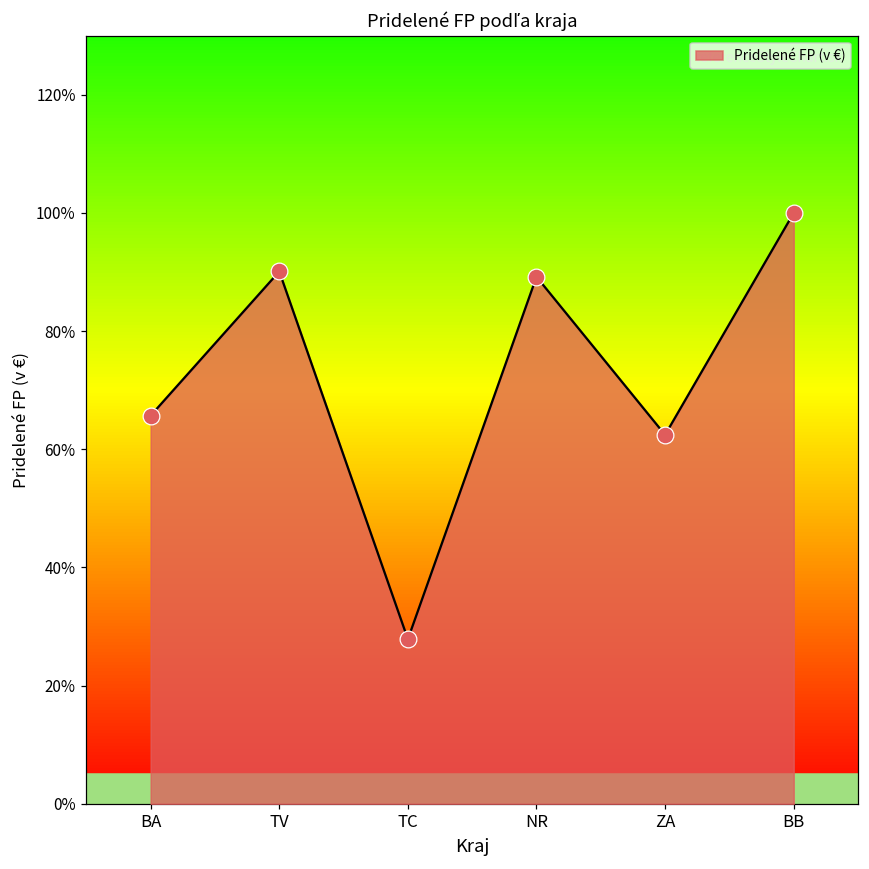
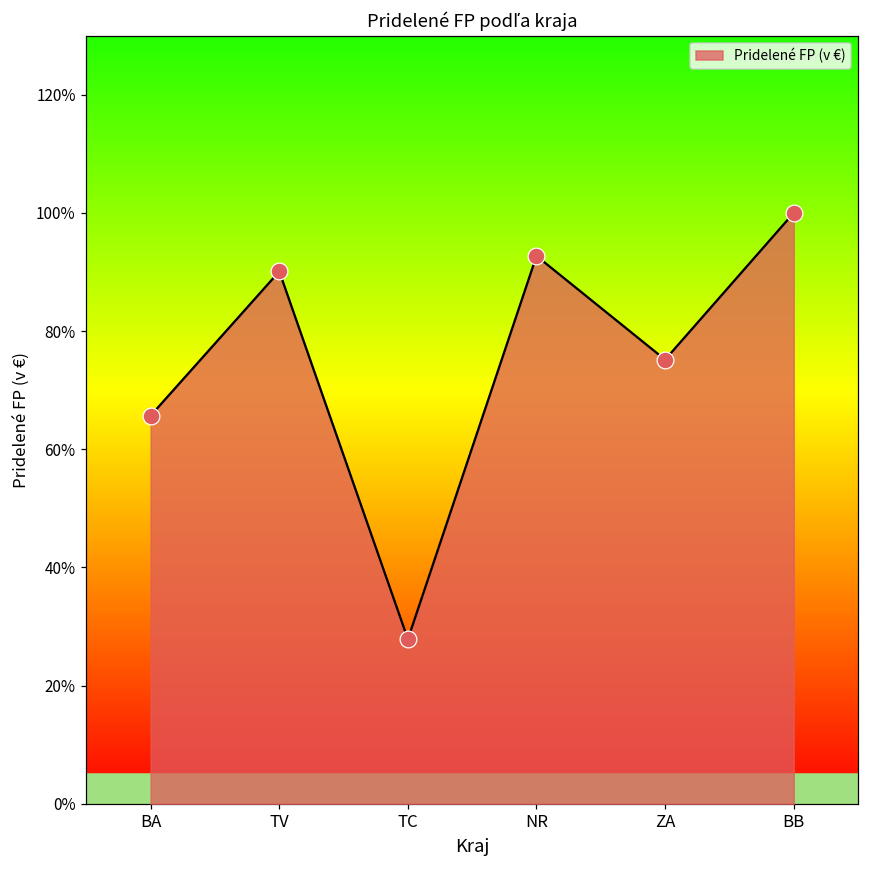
  {
    "BA": "66%",
    "TV": "90%",
    "TC": "28%",
-   "NR": "89%",
-   "ZA": "62%",
+   "NR": "93%",
+   "ZA": "75%",
    "BB": "100%"
  }
